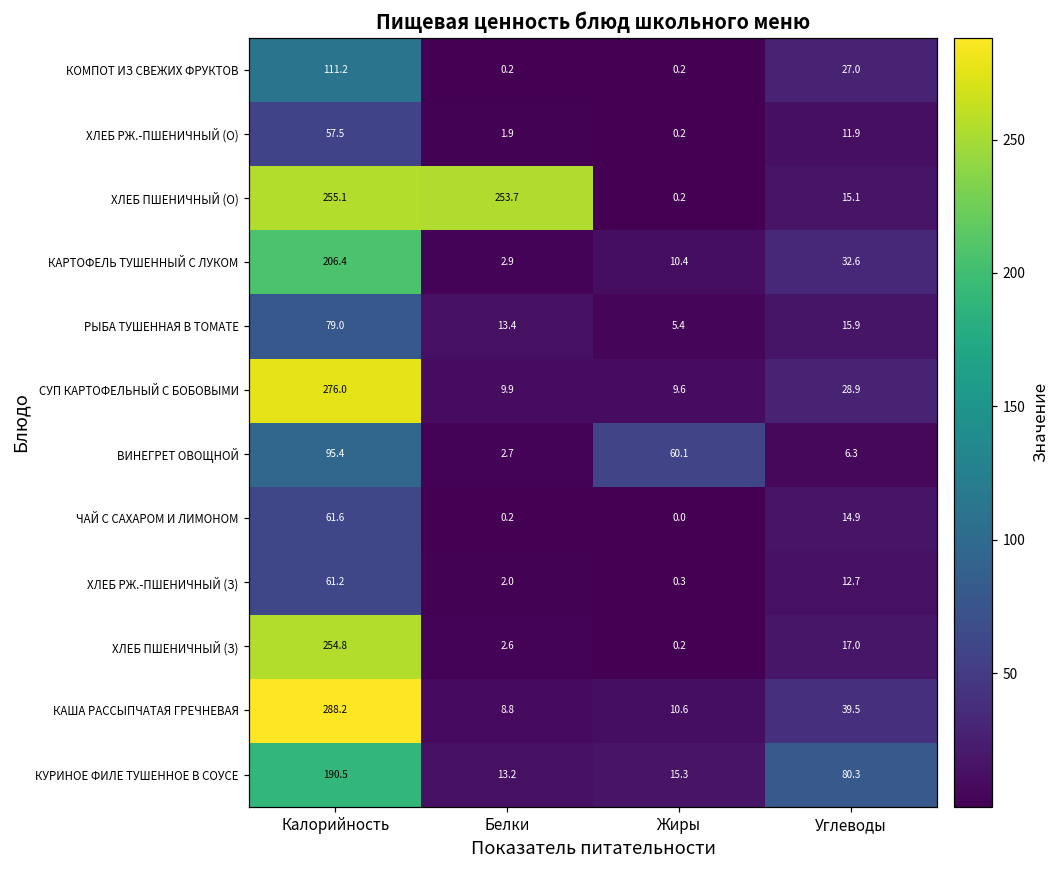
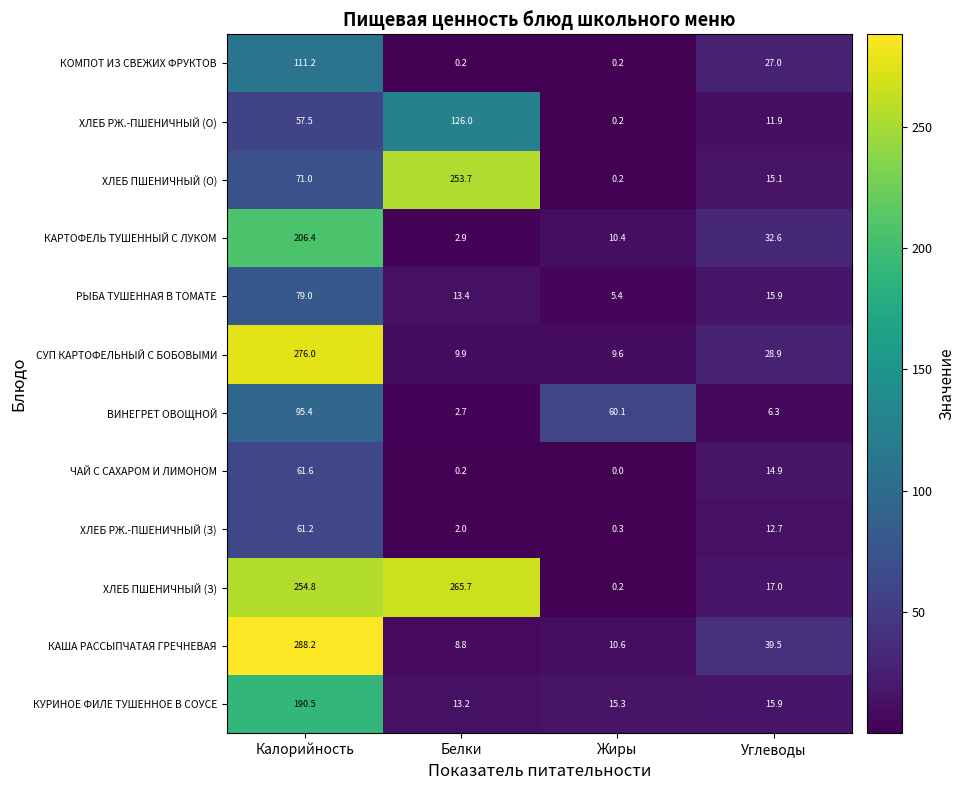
  {
    "КОМПОТ ИЗ СВЕЖИХ ФРУКТОВ": {
      "Калорийность": 111.2,
      "Белки": 0.2,
      "Жиры": 0.2,
      "Углеводы": 27.0
    },
    "ХЛЕБ РЖ.-ПШЕНИЧНЫЙ (О)": {
      "Калорийность": 57.5,
-     "Белки": 1.9,
+     "Белки": 126.0,
      "Жиры": 0.2,
      "Углеводы": 11.9
    },
    "ХЛЕБ ПШЕНИЧНЫЙ (О)": {
-     "Калорийность": 255.1,
+     "Калорийность": 71.0,
      "Белки": 253.7,
      "Жиры": 0.2,
      "Углеводы": 15.1
    },
    "КАРТОФЕЛЬ ТУШЕННЫЙ С ЛУКОМ": {
      "Калорийность": 206.4,
      "Белки": 2.9,
      "Жиры": 10.4,
      "Углеводы": 32.6
    },
    "РЫБА ТУШЕННАЯ В ТОМАТЕ": {
      "Калорийность": 79.0,
      "Белки": 13.4,
      "Жиры": 5.4,
      "Углеводы": 15.9
    },
    "СУП КАРТОФЕЛЬНЫЙ С БОБОВЫМИ": {
      "Калорийность": 276.0,
      "Белки": 9.9,
      "Жиры": 9.6,
      "Углеводы": 28.9
    },
    "ВИНЕГРЕТ ОВОЩНОЙ": {
      "Калорийность": 95.4,
      "Белки": 2.7,
      "Жиры": 60.1,
      "Углеводы": 6.3
    },
    "ЧАЙ С САХАРОМ И ЛИМОНОМ": {
      "Калорийность": 61.6,
      "Белки": 0.2,
      "Жиры": 0.0,
      "Углеводы": 14.9
    },
    "ХЛЕБ РЖ.-ПШЕНИЧНЫЙ (З)": {
      "Калорийность": 61.2,
      "Белки": 2.0,
      "Жиры": 0.3,
      "Углеводы": 12.7
    },
    "ХЛЕБ ПШЕНИЧНЫЙ (З)": {
      "Калорийность": 254.8,
-     "Белки": 2.6,
+     "Белки": 265.7,
      "Жиры": 0.2,
      "Углеводы": 17.0
    },
    "КАША РАССЫПЧАТАЯ ГРЕЧНЕВАЯ": {
      "Калорийность": 288.2,
      "Белки": 8.8,
      "Жиры": 10.6,
      "Углеводы": 39.5
    },
    "КУРИНОЕ ФИЛЕ ТУШЕННОЕ В СОУСЕ": {
      "Калорийность": 190.5,
      "Белки": 13.2,
      "Жиры": 15.3,
-     "Углеводы": 80.3
+     "Углеводы": 15.9
    }
  }
